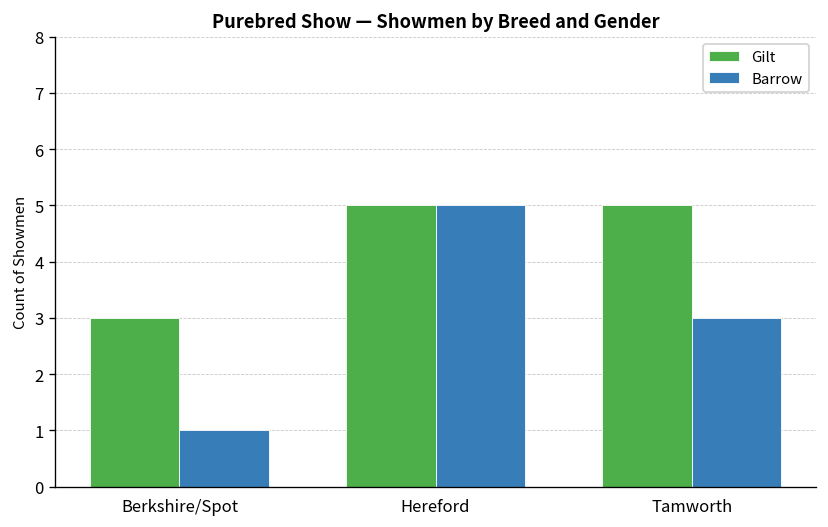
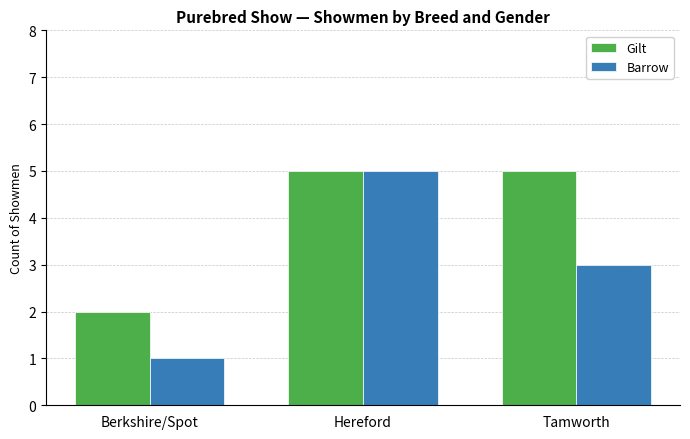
  {
    "Gilt": {
-     "Berkshire/Spot": 3,
+     "Berkshire/Spot": 2,
      "Hereford": 5,
      "Tamworth": 5
    },
    "Barrow": {
      "Berkshire/Spot": 1,
      "Hereford": 5,
      "Tamworth": 3
    }
  }
